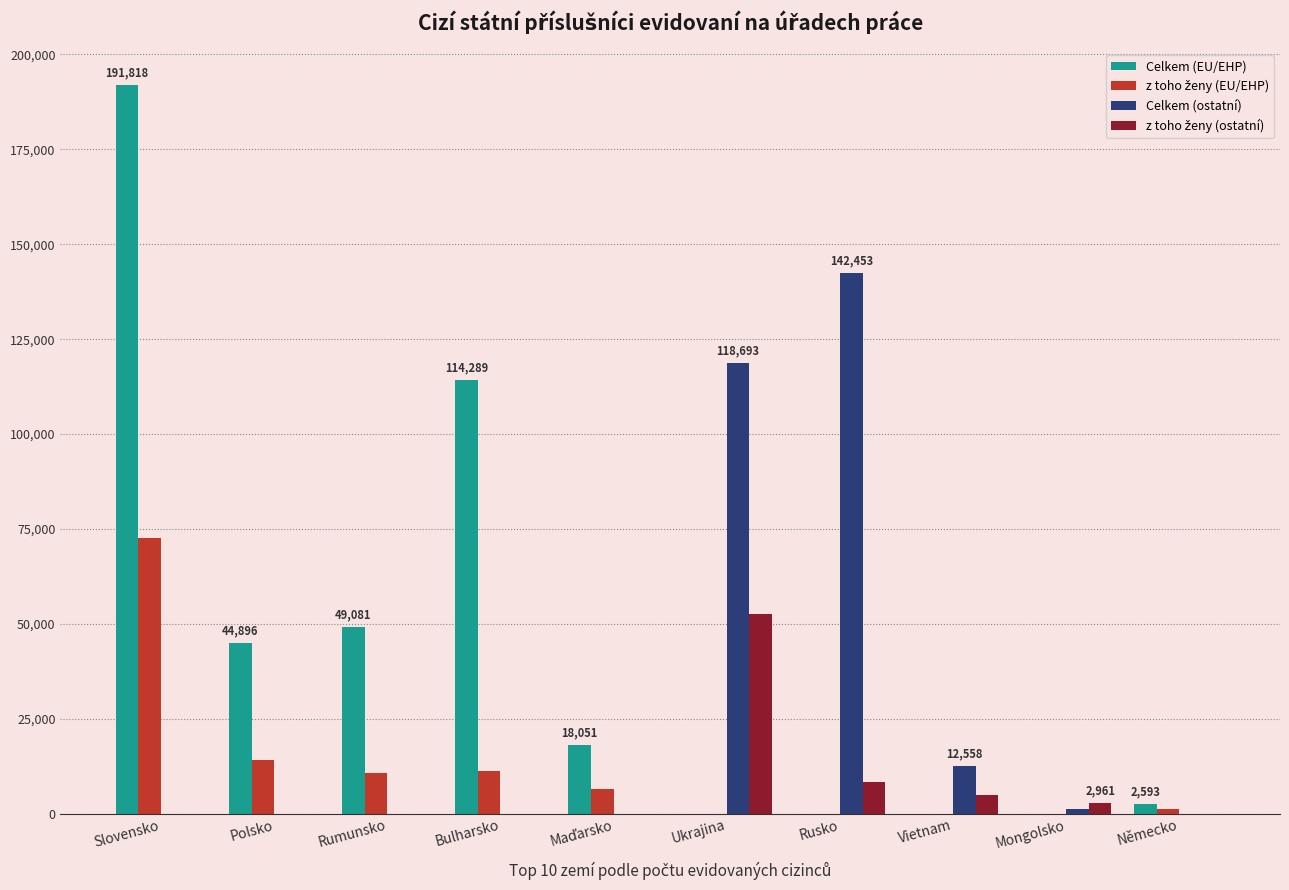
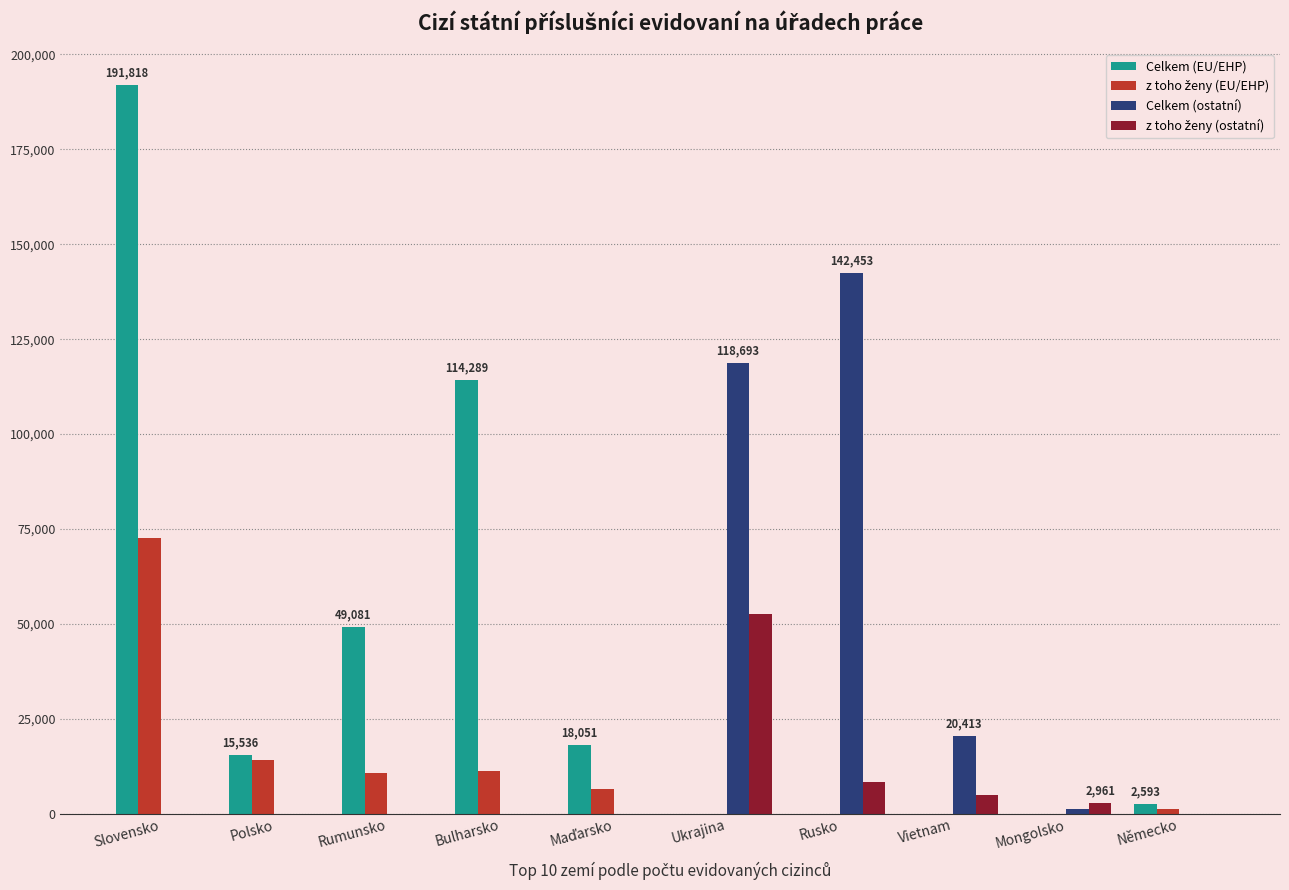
  {
    "Celkem (EU/EHP)": {
      "Slovensko": "191,818",
-     "Polsko": "44,896",
+     "Polsko": "15,536",
      "Rumunsko": "49,081",
      "Bulharsko": "114,289",
      "Maďarsko": "18,051",
      "Německo": "2,593"
    },
    "Celkem (ostatní)": {
      "Ukrajina": "118,693",
      "Rusko": "142,453",
-     "Vietnam": "12,558"
+     "Vietnam": "20,413"
    }
  }
